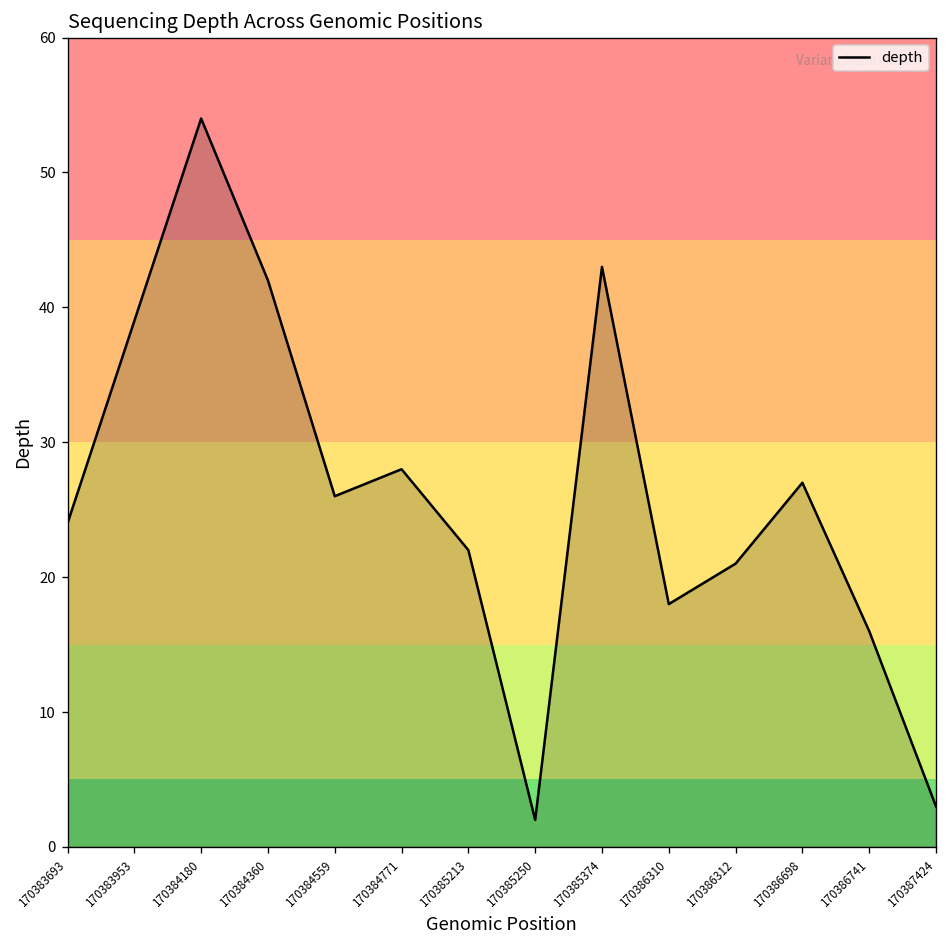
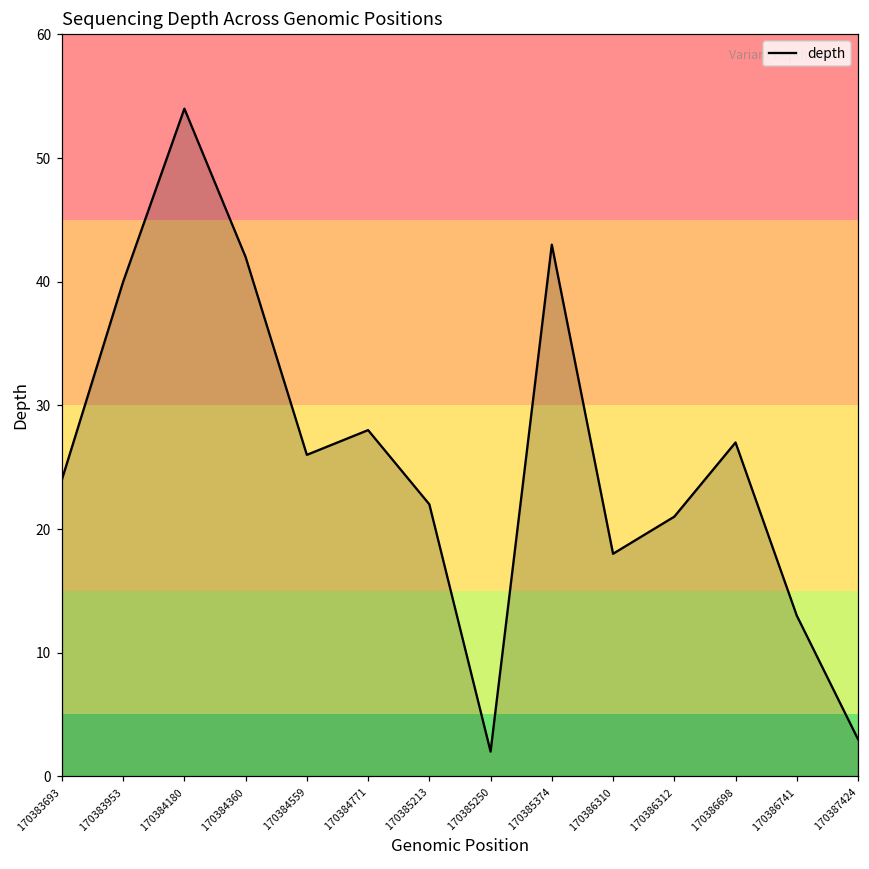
  {
    "170383693": 24,
-   "170383953": 39,
+   "170383953": 40,
    "170384180": 54,
    "170384360": 42,
    "170384559": 26,
    "170384771": 28,
    "170385213": 22,
    "170385250": 2,
    "170385374": 43,
    "170386310": 18,
    "170386312": 21,
    "170386698": 27,
-   "170386741": 16,
+   "170386741": 13,
    "170387424": 3
  }
